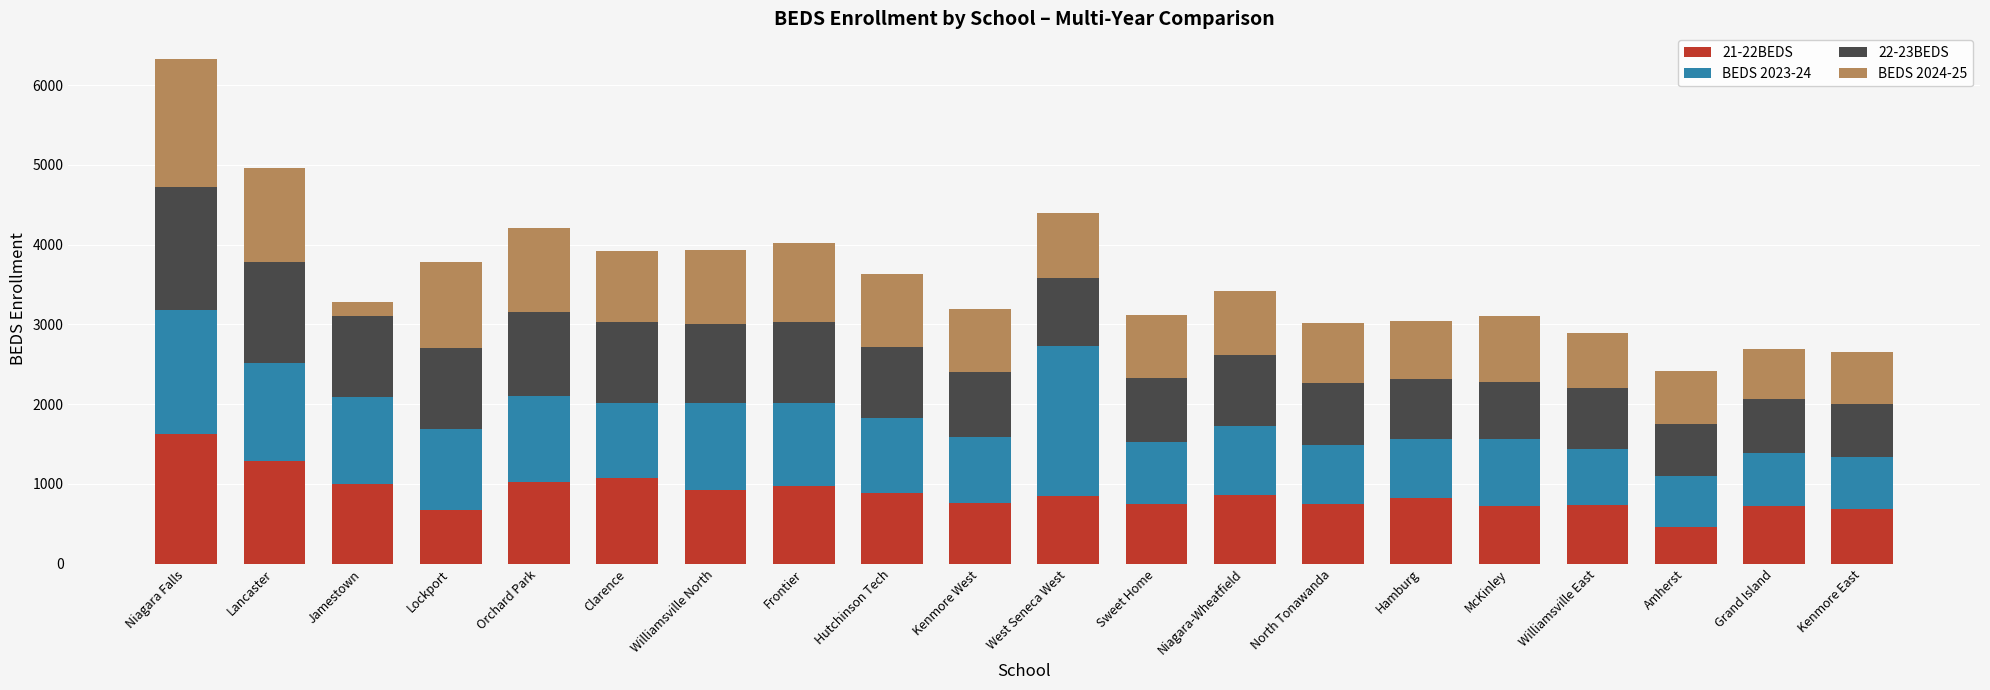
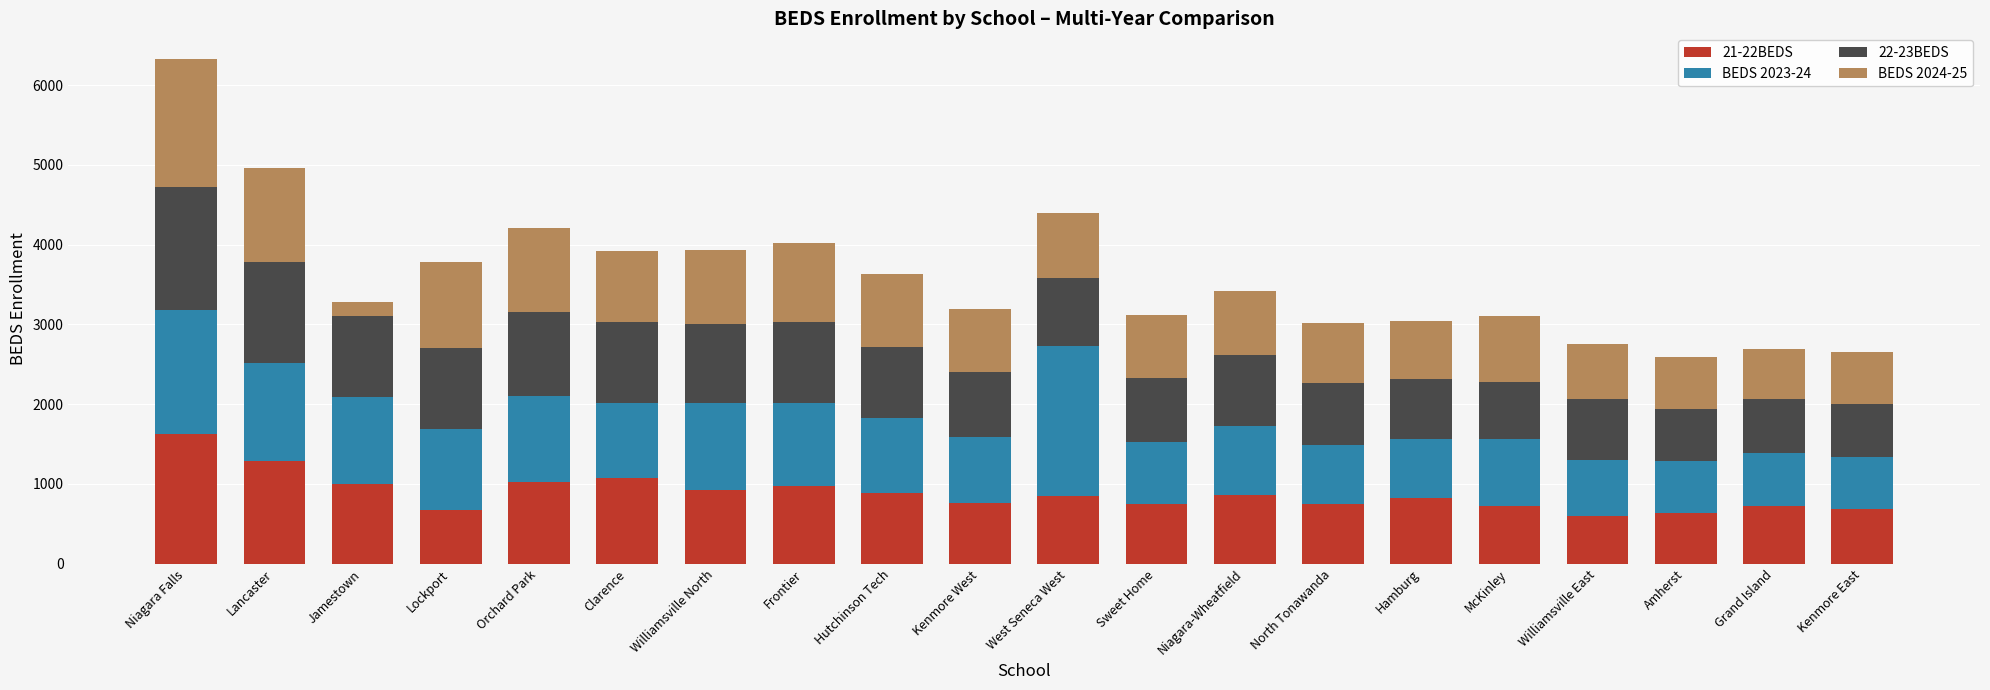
  {
    "21-22BEDS": {
      "Niagara Falls": 1600,
      "Lancaster": 1300,
      "Jamestown": 1000,
      "Lockport": 700,
      "Orchard Park": 1000,
      "Clarence": 1100,
      "Williamsville North": 900,
      "Frontier": 1000,
      "Hutchinson Tech": 900,
      "Kenmore West": 800,
      "West Seneca West": 900,
      "Sweet Home": 700,
      "Niagara-Wheatfield": 900,
      "North Tonawanda": 700,
      "Hamburg": 800,
      "McKinley": 700,
-     "Williamsville East": 700,
-     "Amherst": 500,
+     "Williamsville East": 600,
+     "Amherst": 600,
      "Grand Island": 700,
      "Kenmore East": 700
    },
    "BEDS 2023-24": {
      "Niagara Falls": 1500,
      "Lancaster": 1200,
      "Jamestown": 1100,
      "Lockport": 1000,
      "Orchard Park": 1100,
      "Clarence": 900,
      "Williamsville North": 1100,
      "Frontier": 1000,
      "Hutchinson Tech": 900,
      "Kenmore West": 800,
      "West Seneca West": 1900,
      "Sweet Home": 800,
      "Niagara-Wheatfield": 900,
      "North Tonawanda": 700,
      "Hamburg": 700,
      "McKinley": 800,
      "Williamsville East": 700,
      "Amherst": 700,
      "Grand Island": 700,
      "Kenmore East": 600
    },
    "22-23BEDS": {
      "Niagara Falls": 1600,
      "Lancaster": 1300,
      "Jamestown": 1000,
      "Lockport": 1000,
      "Orchard Park": 1000,
      "Clarence": 1000,
      "Williamsville North": 1000,
      "Frontier": 1000,
      "Hutchinson Tech": 900,
      "Kenmore West": 800,
      "West Seneca West": 800,
      "Sweet Home": 800,
      "Niagara-Wheatfield": 900,
      "North Tonawanda": 800,
      "Hamburg": 800,
      "McKinley": 700,
      "Williamsville East": 800,
      "Amherst": 700,
      "Grand Island": 700,
      "Kenmore East": 700
    },
    "BEDS 2024-25": {
      "Niagara Falls": 1600,
      "Lancaster": 1200,
      "Jamestown": 200,
      "Lockport": 1100,
      "Orchard Park": 1100,
      "Clarence": 900,
      "Williamsville North": 900,
      "Frontier": 1000,
      "Hutchinson Tech": 900,
      "Kenmore West": 800,
      "West Seneca West": 800,
      "Sweet Home": 800,
      "Niagara-Wheatfield": 800,
      "North Tonawanda": 800,
      "Hamburg": 700,
      "McKinley": 800,
      "Williamsville East": 700,
      "Amherst": 700,
      "Grand Island": 600,
      "Kenmore East": 700
    }
  }
